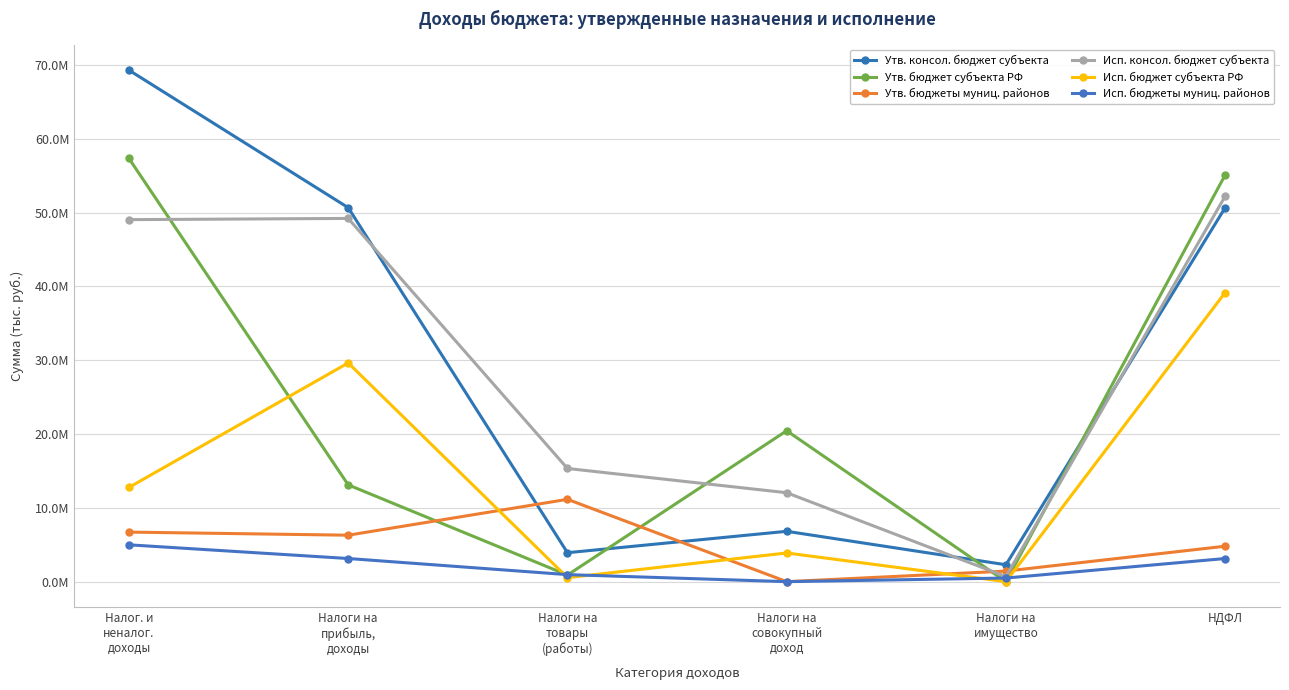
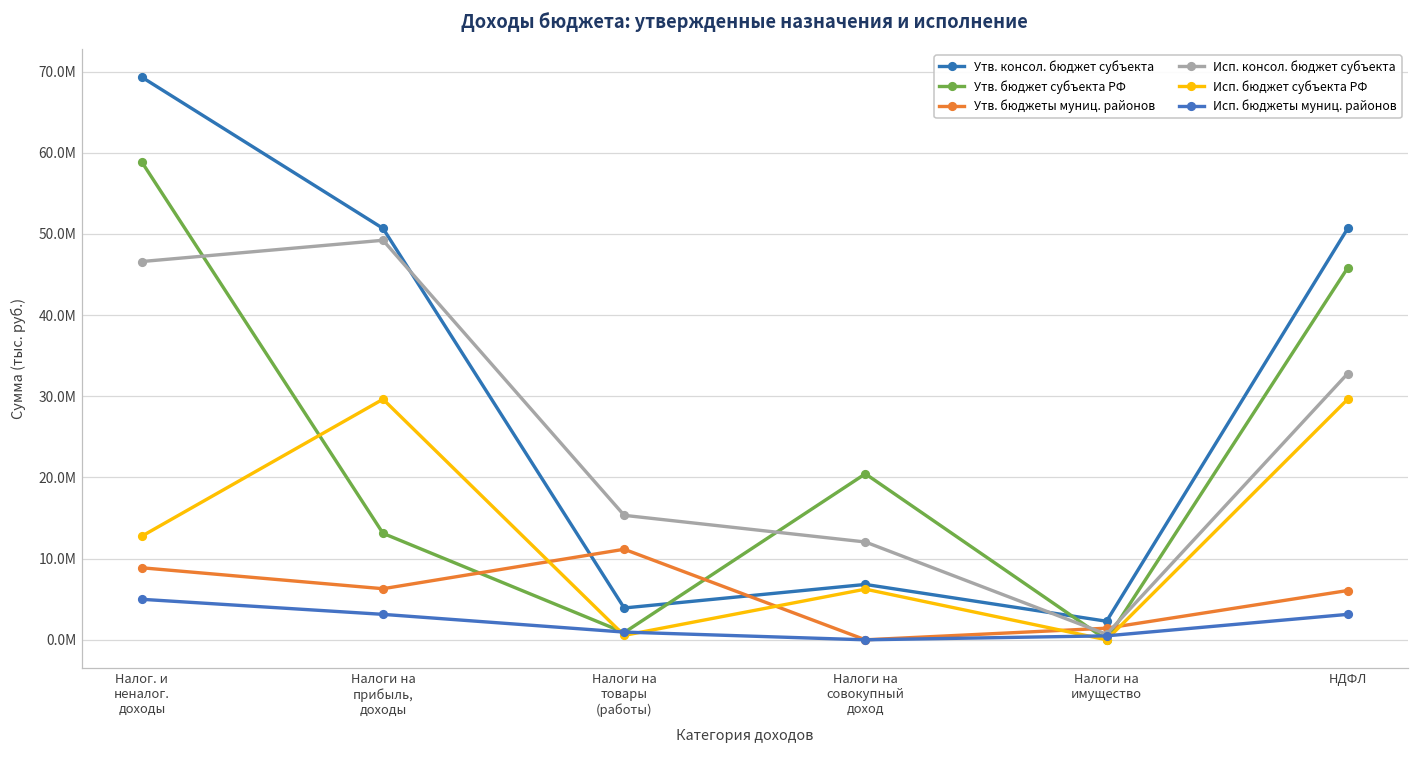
  {
    "Утв. бюджет субъекта РФ": {
-     "Налог. и неналог. доходы": 57000000,
+     "Налог. и неналог. доходы": 59000000,
      "Налоги на прибыль, доходы": 13000000,
      "Налоги на совокупный доход": 20000000,
-     "НДФЛ": 55000000
+     "НДФЛ": 46000000
    },
    "Утв. бюджеты муниц. районов": {
-     "Налог. и неналог. доходы": 7000000,
+     "Налог. и неналог. доходы": 9000000,
      "Налоги на прибыль, доходы": 6000000,
      "Налоги на товары (работы)": 11000000,
      "Налоги на имущество": 1000000,
-     "НДФЛ": 5000000
+     "НДФЛ": 6000000
    },
    "Исп. консол. бюджет субъекта": {
-     "Налог. и неналог. доходы": 49000000,
+     "Налог. и неналог. доходы": 47000000,
      "Налоги на прибыль, доходы": 49000000,
      "Налоги на товары (работы)": 15000000,
      "Налоги на совокупный доход": 12000000,
-     "НДФЛ": 52000000
+     "НДФЛ": 33000000
    },
    "Исп. бюджет субъекта РФ": {
      "Налог. и неналог. доходы": 13000000,
      "Налоги на прибыль, доходы": 30000000,
-     "Налоги на совокупный доход": 4000000,
-     "НДФЛ": 39000000
+     "Налоги на совокупный доход": 6000000,
+     "НДФЛ": 30000000
    }
  }
